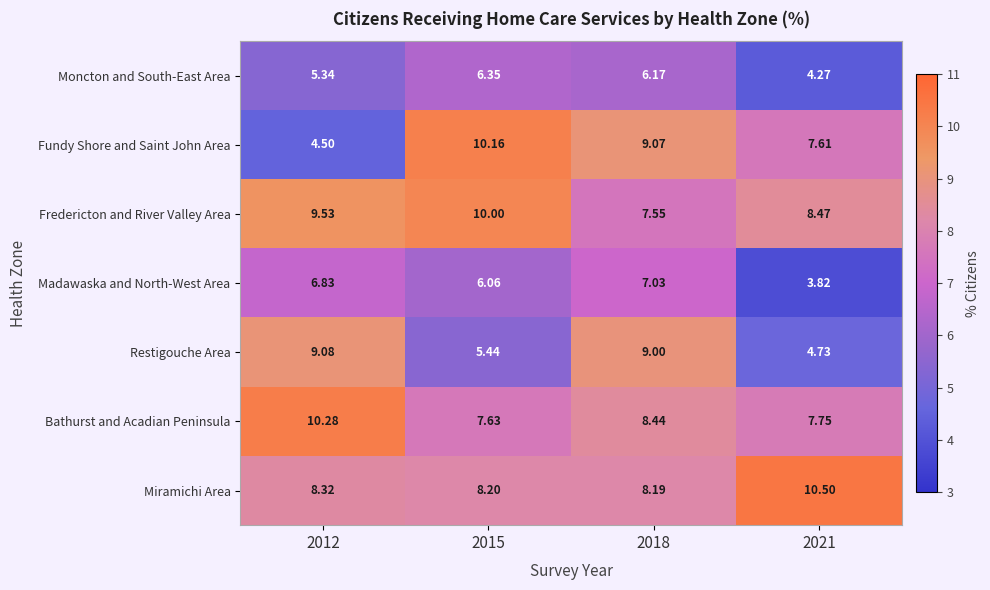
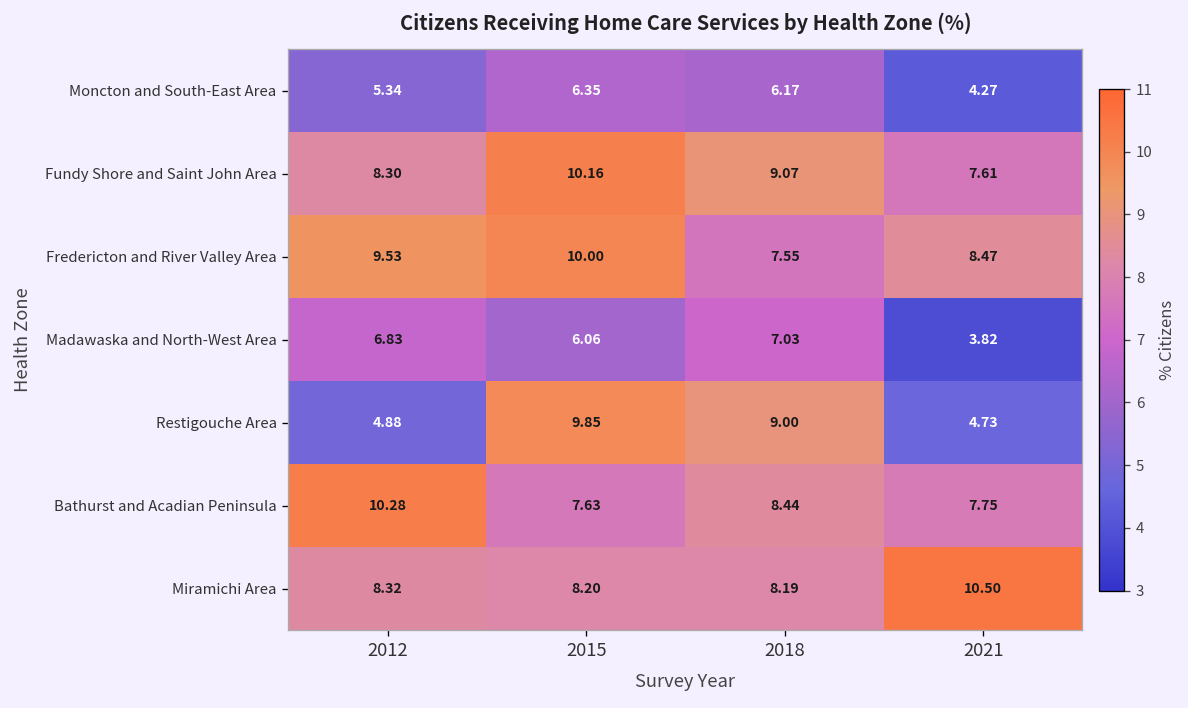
  {
    "Moncton and South-East Area": {
      "2012": 5.34,
      "2015": 6.35,
      "2018": 6.17,
      "2021": 4.27
    },
    "Fundy Shore and Saint John Area": {
-     "2012": 4.50,
+     "2012": 8.30,
      "2015": 10.16,
      "2018": 9.07,
      "2021": 7.61
    },
    "Fredericton and River Valley Area": {
      "2012": 9.53,
      "2015": 10.00,
      "2018": 7.55,
      "2021": 8.47
    },
    "Madawaska and North-West Area": {
      "2012": 6.83,
      "2015": 6.06,
      "2018": 7.03,
      "2021": 3.82
    },
    "Restigouche Area": {
-     "2012": 9.08,
-     "2015": 5.44,
+     "2012": 4.88,
+     "2015": 9.85,
      "2018": 9.00,
      "2021": 4.73
    },
    "Bathurst and Acadian Peninsula": {
      "2012": 10.28,
      "2015": 7.63,
      "2018": 8.44,
      "2021": 7.75
    },
    "Miramichi Area": {
      "2012": 8.32,
      "2015": 8.20,
      "2018": 8.19,
      "2021": 10.50
    }
  }
